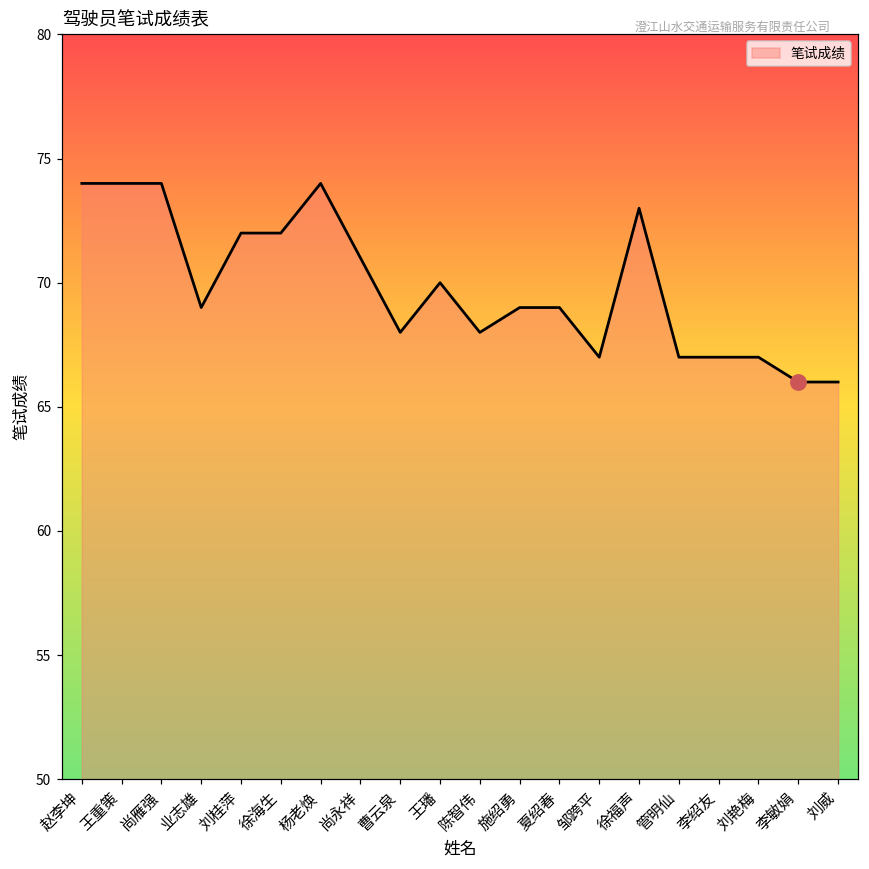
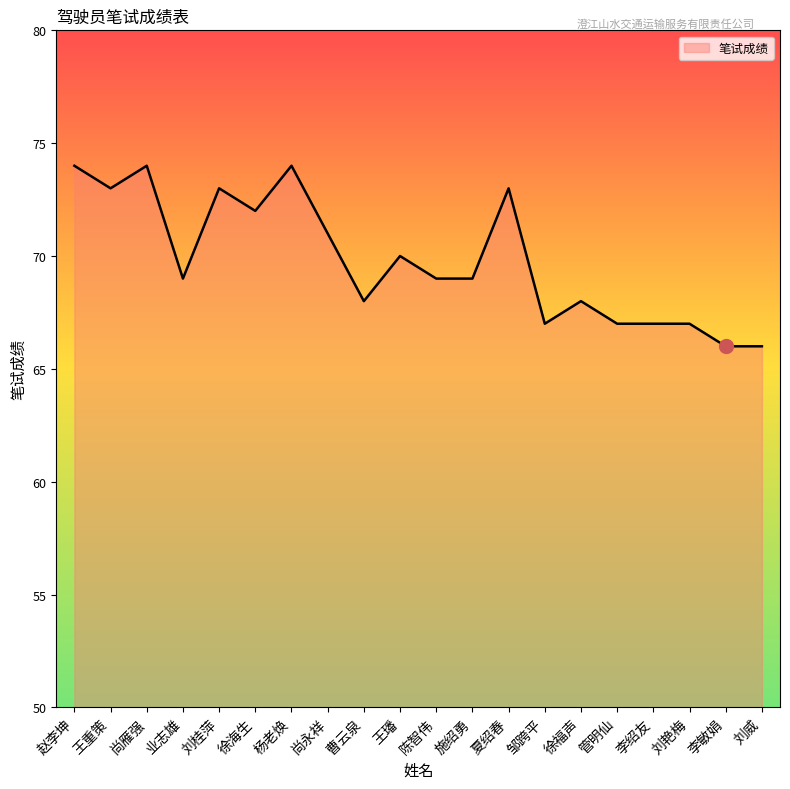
  {
    "笔试成绩": {
      "赵李坤": 74,
-     "王重策": 74,
+     "王重策": 73,
      "尚雁强": 74,
      "业志雄": 69,
-     "刘桂萍": 72,
+     "刘桂萍": 73,
      "徐海生": 72,
      "杨老焕": 74,
      "尚永祥": 71,
      "曹云泉": 68,
      "王璠": 70,
-     "陈智伟": 68,
+     "陈智伟": 69,
      "施绍勇": 69,
-     "夏绍春": 69,
+     "夏绍春": 73,
      "邹跨平": 67,
-     "徐福声": 73,
+     "徐福声": 68,
      "管明仙": 67,
      "李绍友": 67,
      "刘艳梅": 67,
      "刘威": 66
    }
  }
